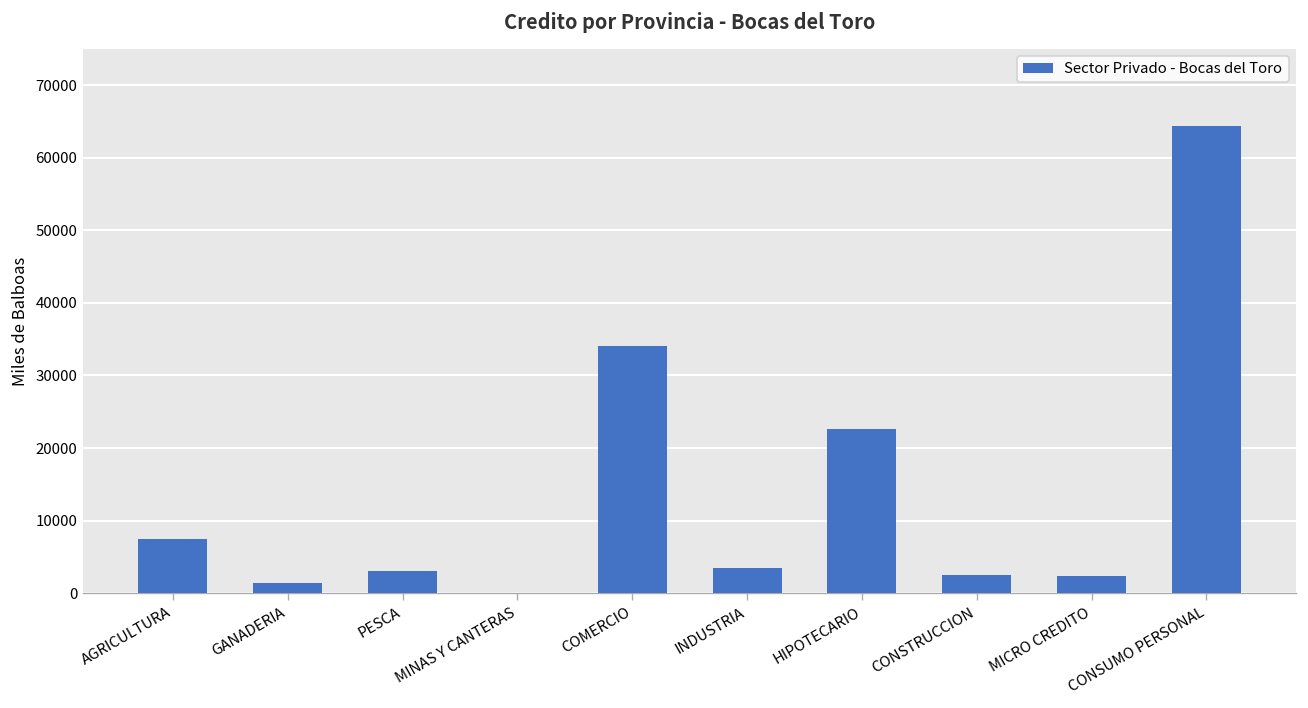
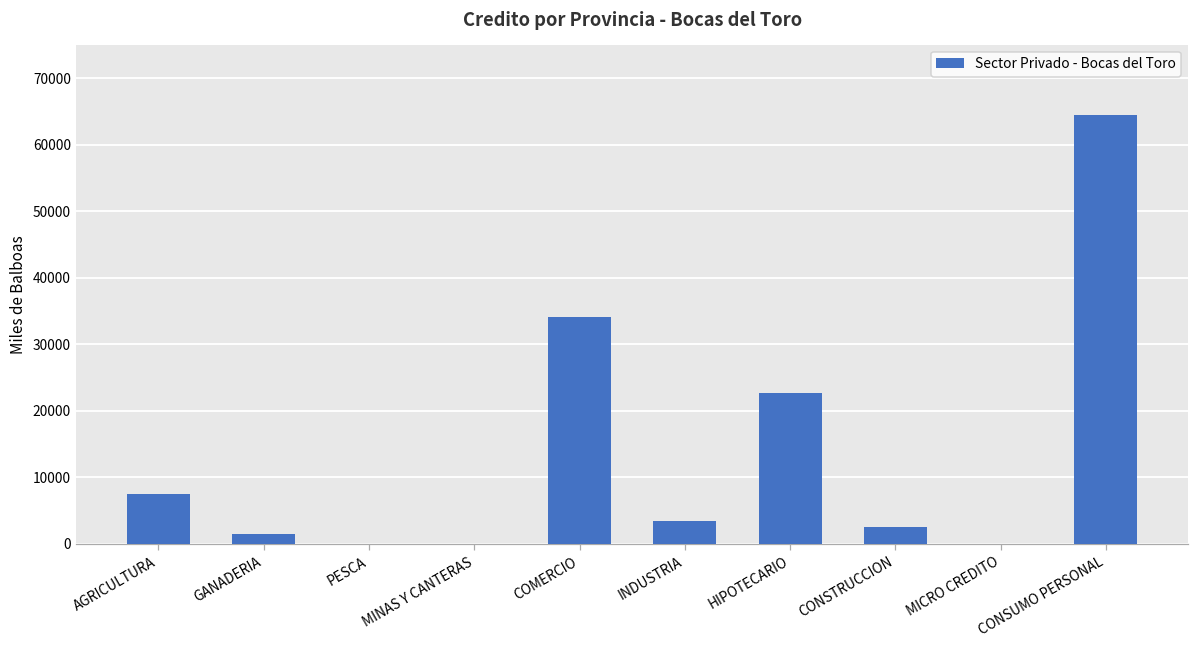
  {
    "AGRICULTURA": 7000,
    "GANADERIA": 1000,
-   "PESCA": 3000,
+   "PESCA": 0,
    "MINAS Y CANTERAS": 0,
    "COMERCIO": 34000,
    "INDUSTRIA": 3000,
    "HIPOTECARIO": 23000,
    "CONSTRUCCION": 2000,
-   "MICRO CREDITO": 2000,
+   "MICRO CREDITO": 0,
    "CONSUMO PERSONAL": 64000
  }
